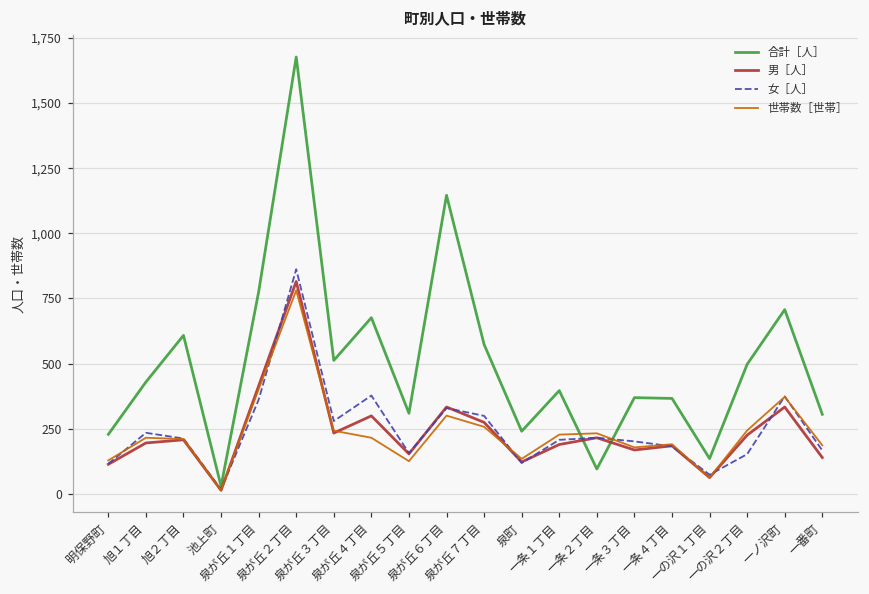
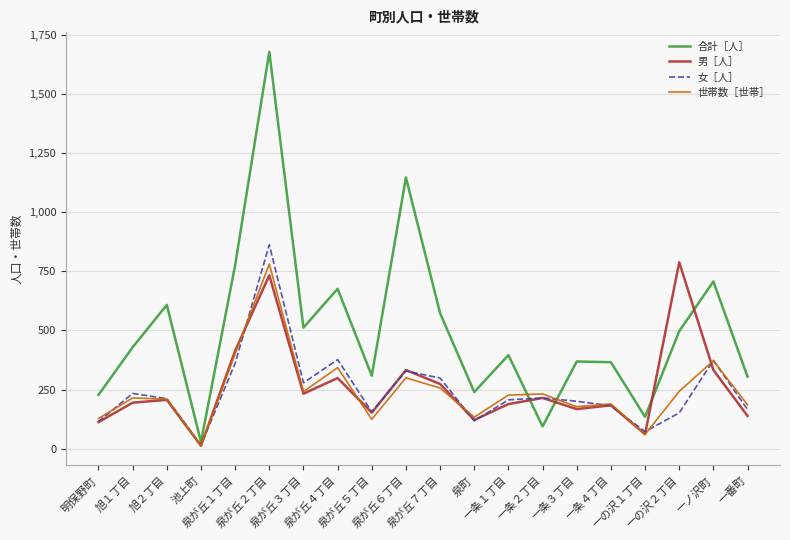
  {
    "合計［人］": {
      "明保野町": "230",
      "旭１丁目": "430",
      "旭２丁目": "610",
      "池上町": "30",
      "泉が丘１丁目": "780",
      "泉が丘２丁目": "1,680",
      "泉が丘３丁目": "510",
      "泉が丘４丁目": "680",
      "泉が丘５丁目": "310",
      "泉が丘６丁目": "1,150",
      "泉が丘７丁目": "570",
      "泉町": "240",
      "一条１丁目": "400",
      "一条２丁目": "100",
      "一条３丁目": "370",
      "一条４丁目": "370",
      "一の沢１丁目": "140",
      "一の沢２丁目": "500",
      "一ノ沢町": "710",
      "一番町": "310"
    },
    "男［人］": {
      "旭１丁目": "200",
      "泉が丘１丁目": "410",
-     "泉が丘２丁目": "820",
+     "泉が丘２丁目": "730",
      "泉が丘４丁目": "300",
      "泉が丘７丁目": "270",
      "一条１丁目": "190",
-     "一の沢２丁目": "230",
+     "一の沢２丁目": "790",
      "一ノ沢町": "330",
      "一番町": "140"
    },
    "女［人］": {
      "旭１丁目": "230",
      "泉が丘１丁目": "360",
      "泉が丘２丁目": "860",
      "泉が丘３丁目": "280",
      "泉が丘４丁目": "380",
      "泉が丘７丁目": "300",
      "一条１丁目": "210",
      "一条３丁目": "200",
      "一の沢１丁目": "70",
      "一の沢２丁目": "150",
      "一番町": "170"
    },
    "世帯数［世帯］": {
      "明保野町": "130",
      "旭１丁目": "220",
      "泉が丘１丁目": "400",
      "泉が丘２丁目": "780",
-     "泉が丘４丁目": "220",
+     "泉が丘４丁目": "340",
      "泉が丘５丁目": "130",
      "泉が丘６丁目": "300",
      "泉が丘７丁目": "260",
      "泉町": "130",
      "一条１丁目": "230",
      "一条２丁目": "230",
      "一の沢２丁目": "240",
      "一番町": "190"
    }
  }
